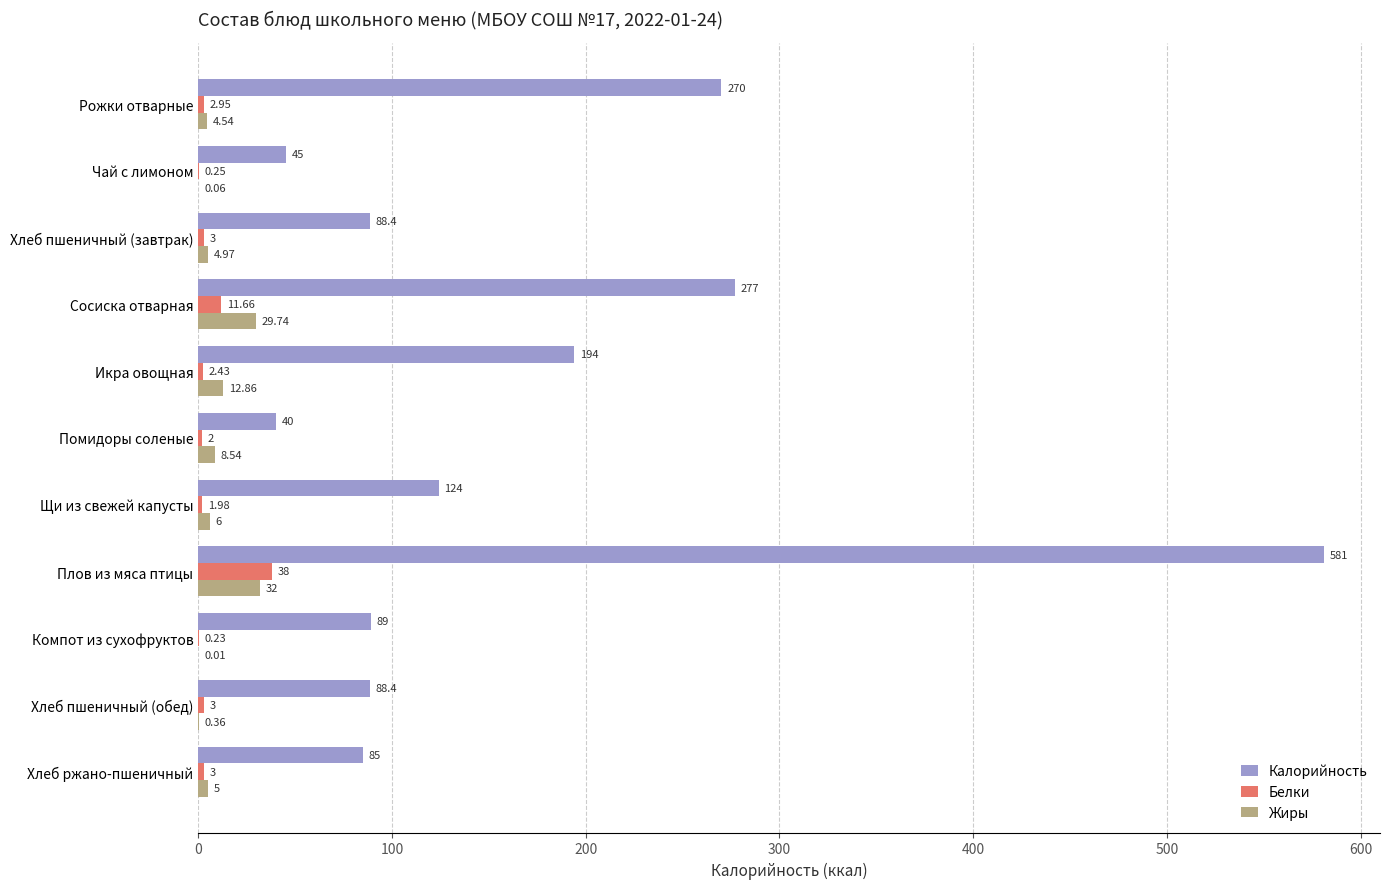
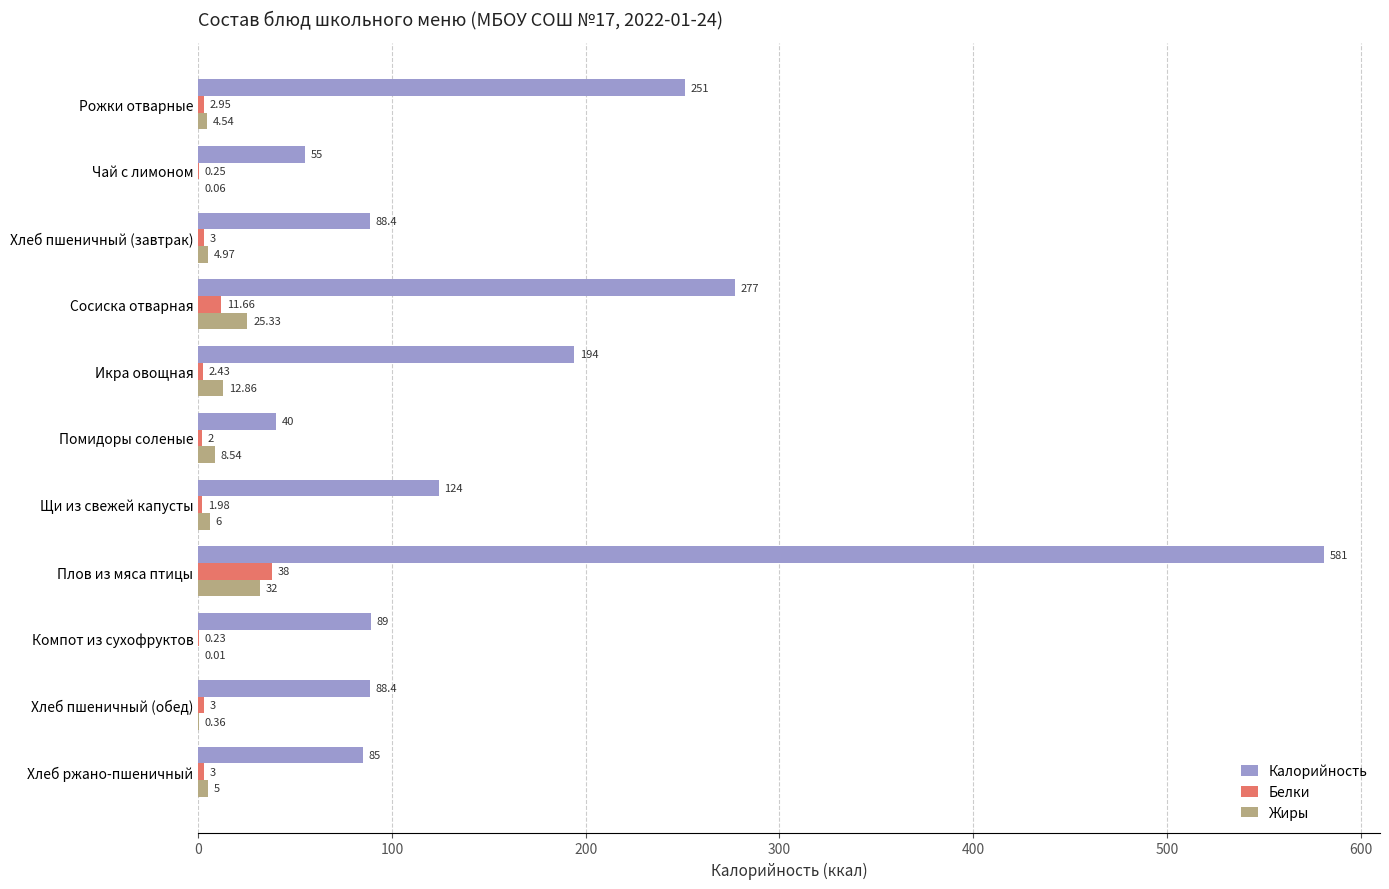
  {
    "Калорийность": {
-     "Рожки отварные": 270,
-     "Чай с лимоном": 45,
+     "Рожки отварные": 251,
+     "Чай с лимоном": 55,
      "Хлеб пшеничный (завтрак)": 88.4,
      "Сосиска отварная": 277,
      "Икра овощная": 194,
      "Помидоры соленые": 40,
      "Щи из свежей капусты": 124,
      "Плов из мяса птицы": 581,
      "Компот из сухофруктов": 89,
      "Хлеб пшеничный (обед)": 88.4,
      "Хлеб ржано-пшеничный": 85
    },
    "Белки": {
      "Рожки отварные": 2.95,
      "Чай с лимоном": 0.25,
      "Хлеб пшеничный (завтрак)": 3,
      "Сосиска отварная": 11.66,
      "Икра овощная": 2.43,
      "Помидоры соленые": 2,
      "Щи из свежей капусты": 1.98,
      "Плов из мяса птицы": 38,
      "Компот из сухофруктов": 0.23,
      "Хлеб пшеничный (обед)": 3,
      "Хлеб ржано-пшеничный": 3
    },
    "Жиры": {
      "Рожки отварные": 4.54,
      "Чай с лимоном": 0.06,
      "Хлеб пшеничный (завтрак)": 4.97,
-     "Сосиска отварная": 29.74,
+     "Сосиска отварная": 25.33,
      "Икра овощная": 12.86,
      "Помидоры соленые": 8.54,
      "Щи из свежей капусты": 6,
      "Плов из мяса птицы": 32,
      "Компот из сухофруктов": 0.01,
      "Хлеб пшеничный (обед)": 0.36,
      "Хлеб ржано-пшеничный": 5
    }
  }
